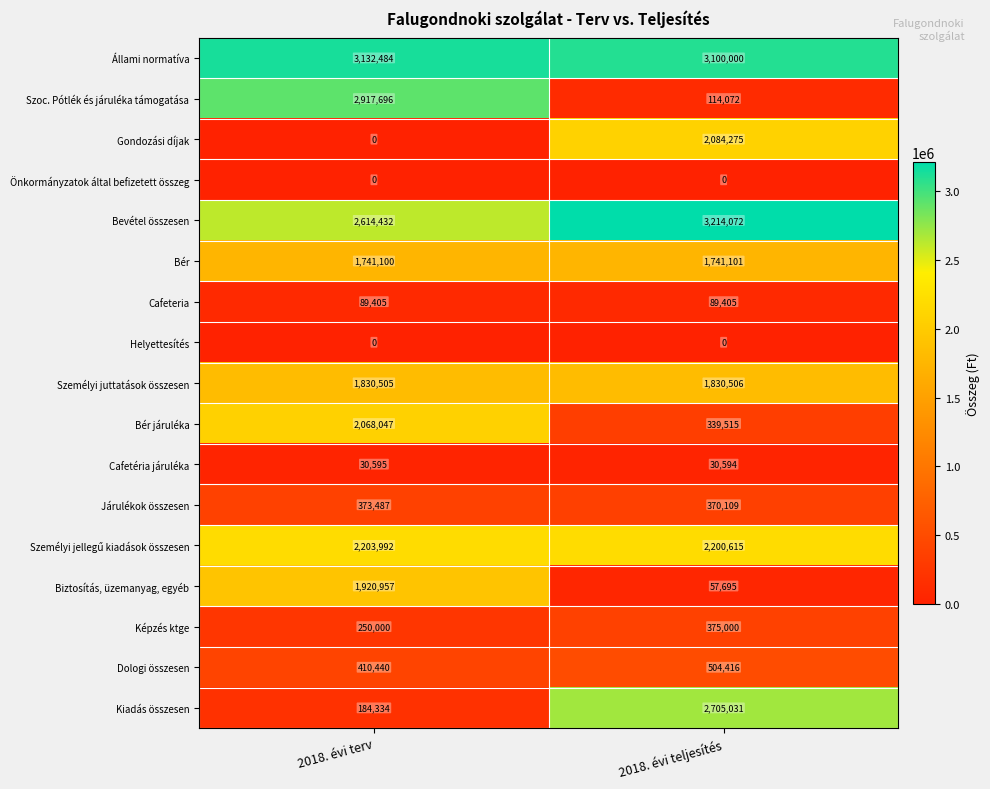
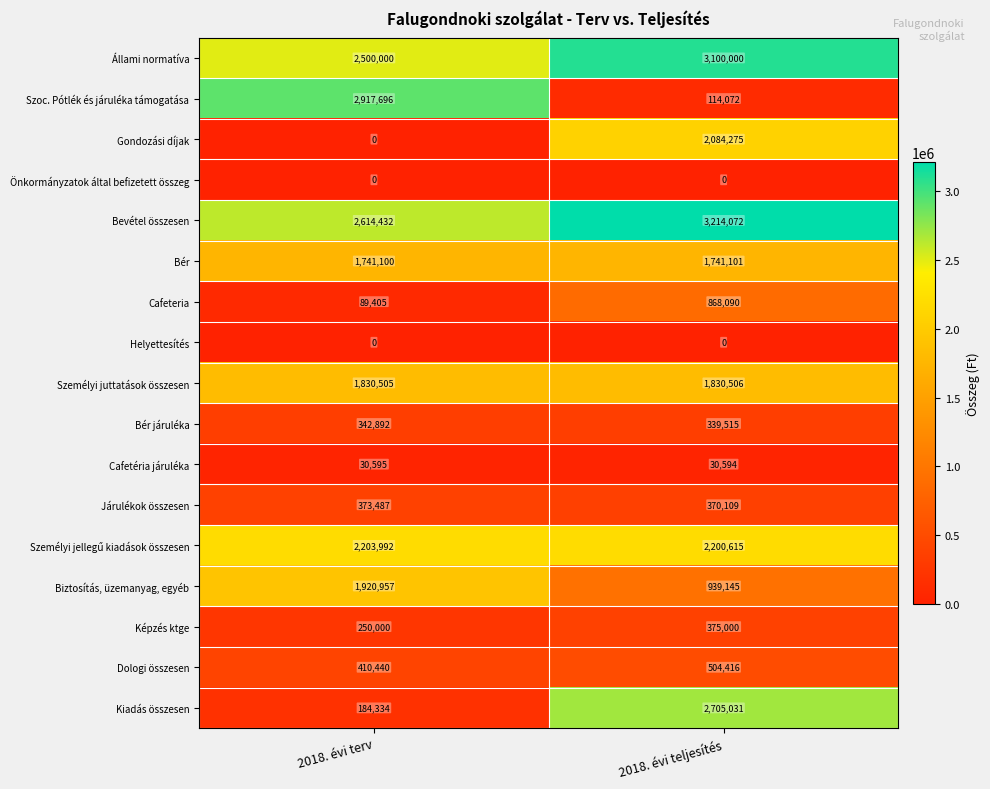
  {
    "Állami normatíva": {
-     "2018. évi terv": "3,132,484"
+     "2018. évi terv": "2,500,000"
    },
    "Cafeteria": {
-     "2018. évi teljesítés": "89,405"
+     "2018. évi teljesítés": "868,090"
    },
    "Bér járuléka": {
-     "2018. évi terv": "2,068,047"
+     "2018. évi terv": "342,892"
    },
    "Biztosítás, üzemanyag, egyéb": {
-     "2018. évi teljesítés": "57,695"
+     "2018. évi teljesítés": "939,145"
    }
  }
